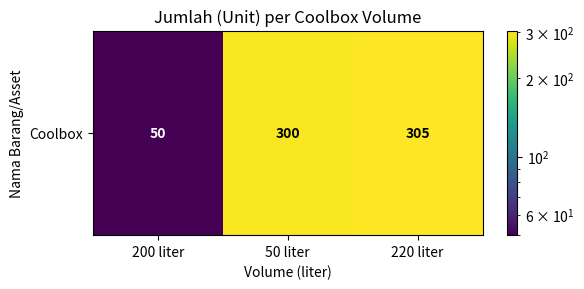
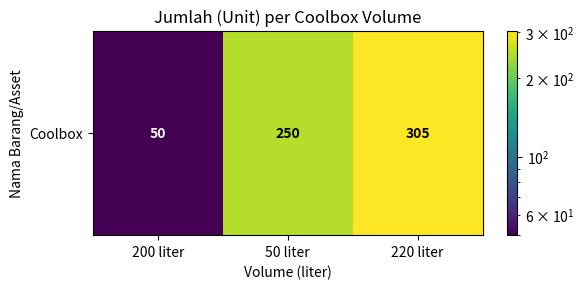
  {
    "Coolbox": {
      "200 liter": 50,
-     "50 liter": 300,
+     "50 liter": 250,
      "220 liter": 305
    }
  }
